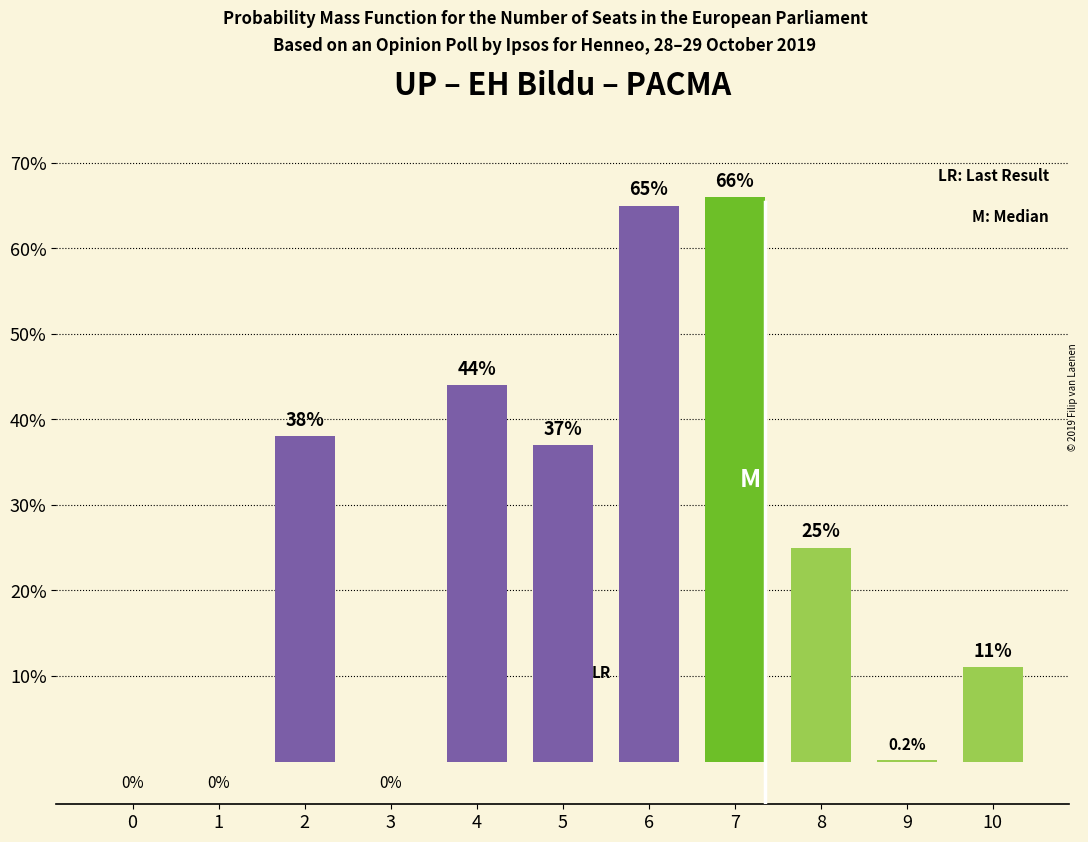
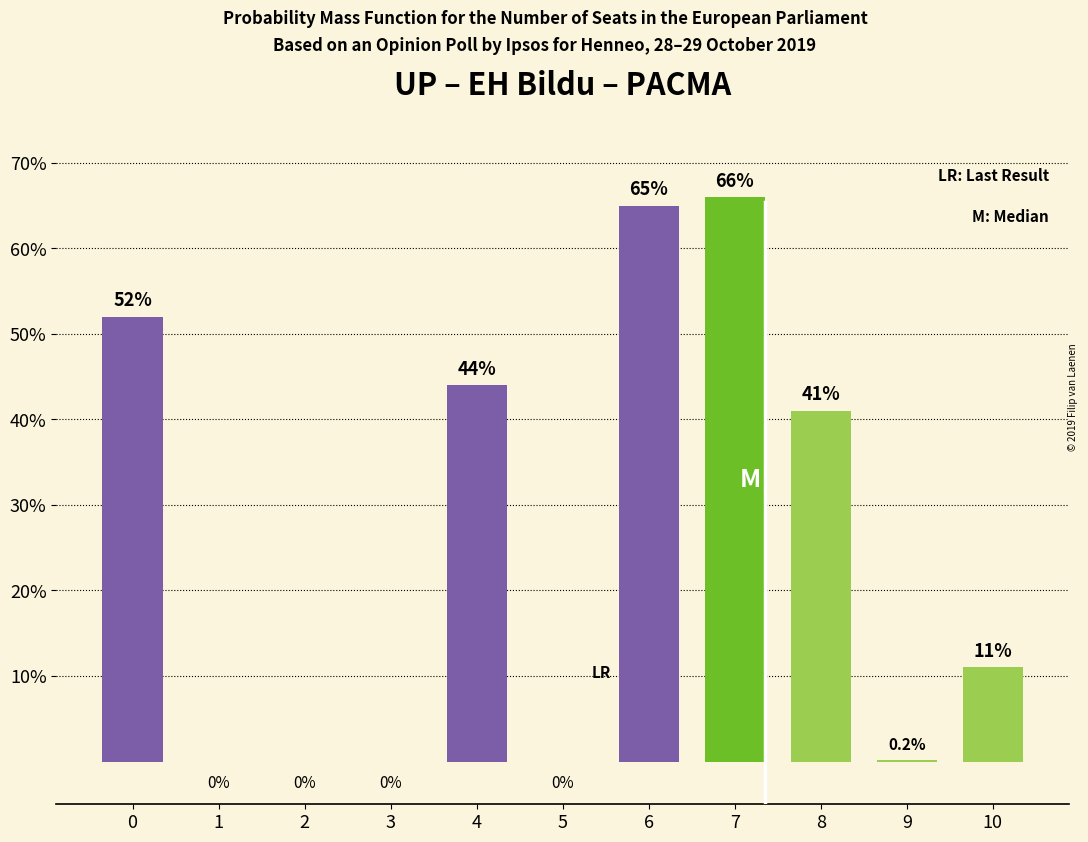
  {
-   "0": "0%",
+   "0": "52%",
    "1": "0%",
-   "2": "38%",
+   "2": "0%",
    "3": "0%",
    "4": "44%",
-   "5": "37%",
+   "5": "0%",
    "6": "65%",
    "7": "66%",
-   "8": "25%",
+   "8": "41%",
    "9": "0.2%",
    "10": "11%"
  }
